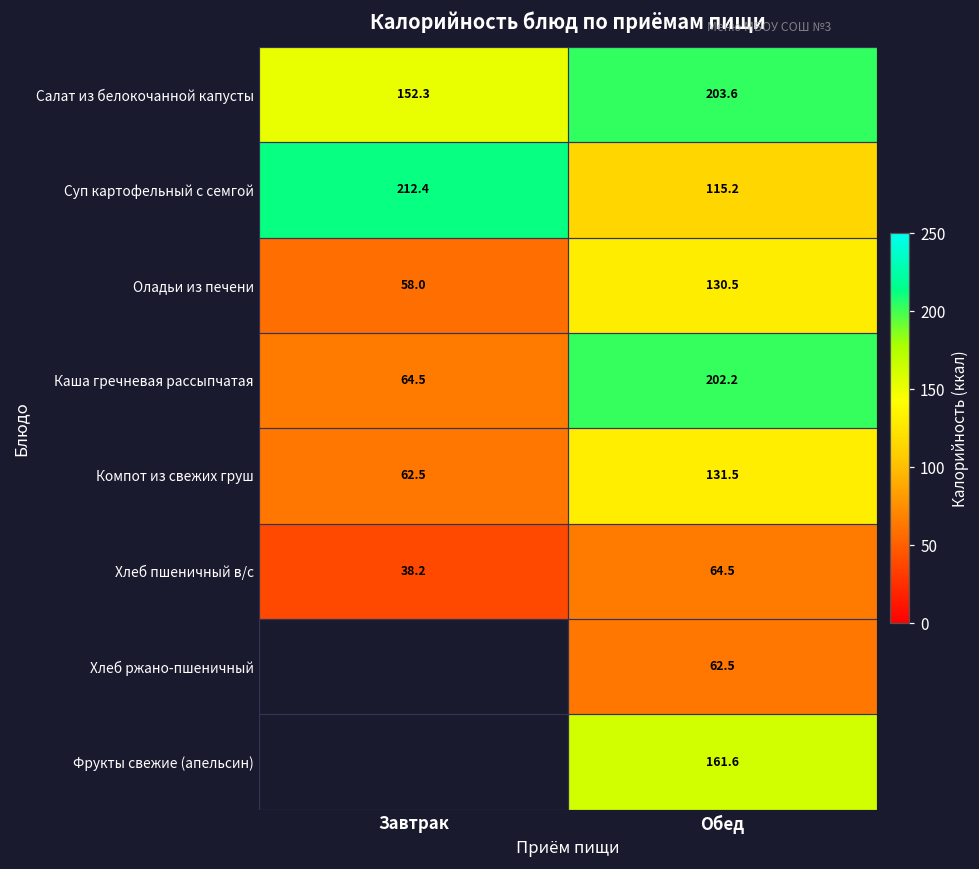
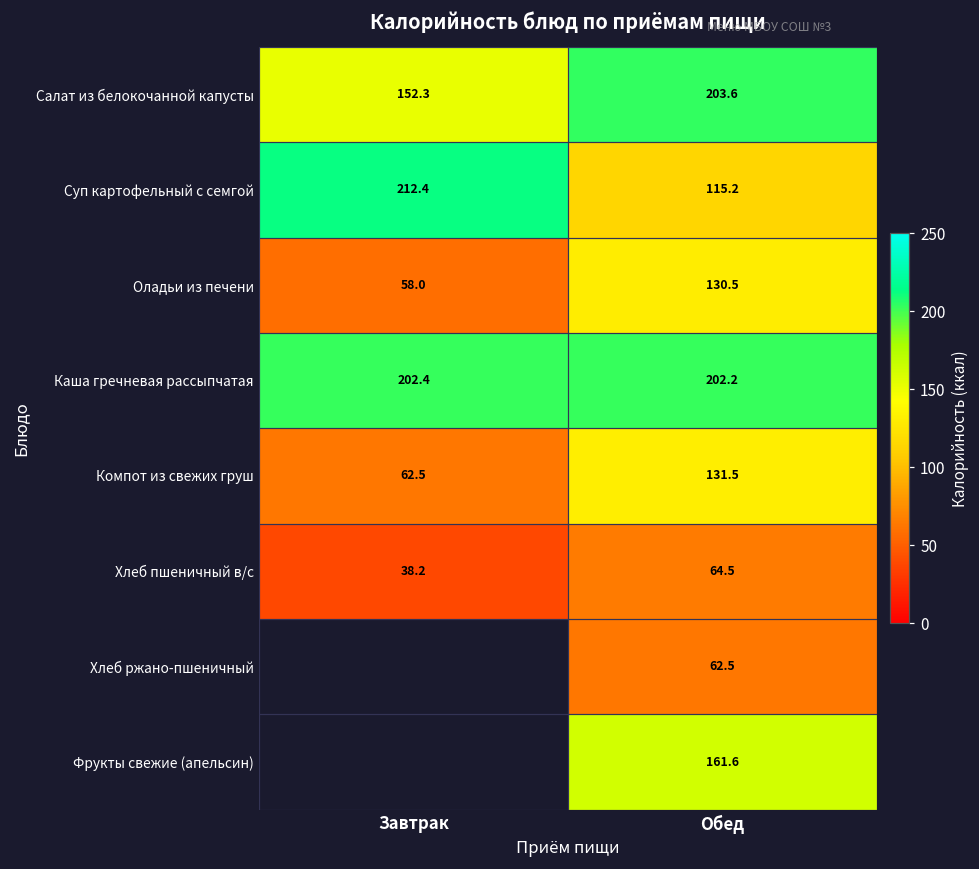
  {
    "Салат из белокочанной капусты": {
      "Завтрак": 152.3,
      "Обед": 203.6
    },
    "Суп картофельный с семгой": {
      "Завтрак": 212.4,
      "Обед": 115.2
    },
    "Оладьи из печени": {
      "Завтрак": 58.0,
      "Обед": 130.5
    },
    "Каша гречневая рассыпчатая": {
-     "Завтрак": 64.5,
+     "Завтрак": 202.4,
      "Обед": 202.2
    },
    "Компот из свежих груш": {
      "Завтрак": 62.5,
      "Обед": 131.5
    },
    "Хлеб пшеничный в/с": {
      "Завтрак": 38.2,
      "Обед": 64.5
    },
    "Хлеб ржано-пшеничный": {
      "Обед": 62.5
    },
    "Фрукты свежие (апельсин)": {
      "Обед": 161.6
    }
  }
